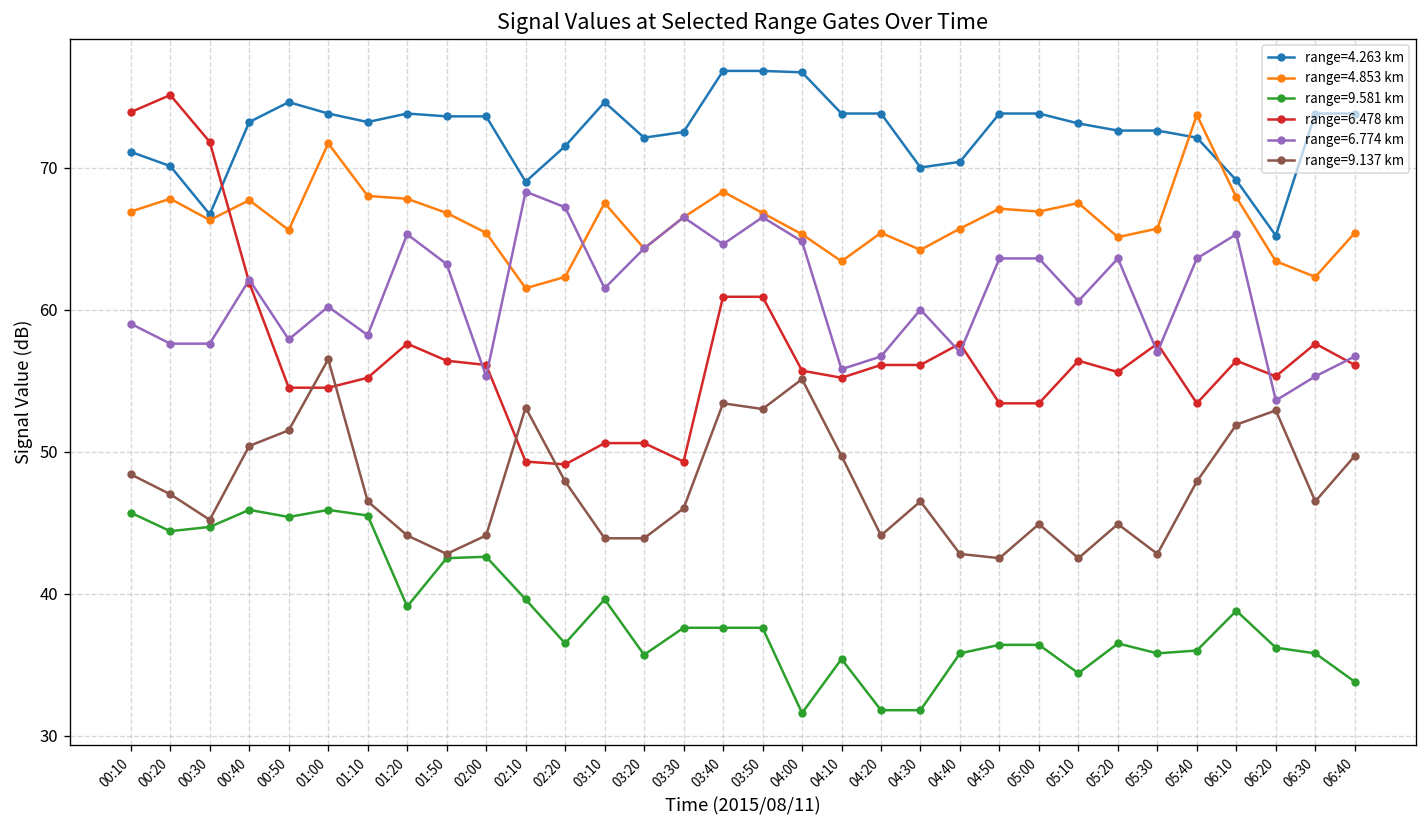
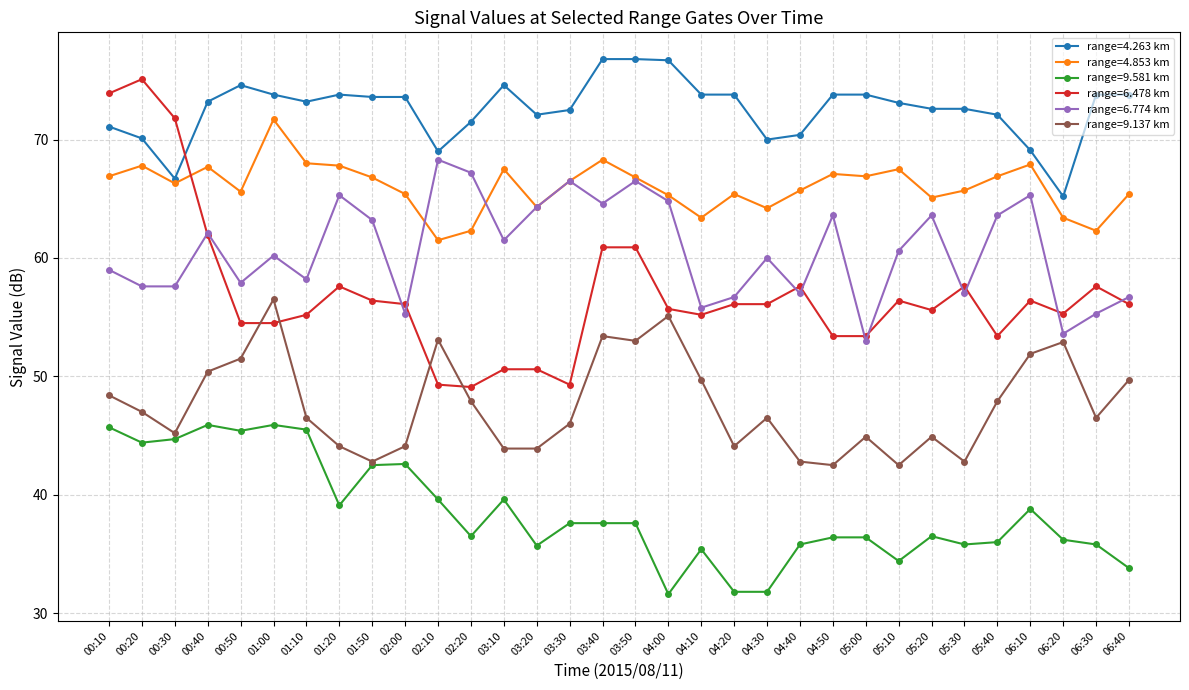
  {
    "range=4.263 km": {
      "00:10": 71.1,
      "00:20": 70.1,
      "00:30": 66.7,
      "00:40": 73.2,
      "00:50": 74.6,
      "01:00": 73.8,
      "01:10": 73.2,
      "01:20": 73.8,
      "01:50": 73.6,
      "02:00": 73.6,
      "02:10": 69.0,
      "02:20": 71.5,
      "03:10": 74.6,
      "03:20": 72.1,
      "03:30": 72.5,
      "03:40": 76.8,
      "03:50": 76.8,
      "04:00": 76.7,
      "04:10": 73.8,
      "04:20": 73.8,
      "04:30": 70.0,
      "04:40": 70.4,
      "04:50": 73.8,
      "05:00": 73.8,
      "05:10": 73.1,
      "05:20": 72.6,
      "05:30": 72.6,
      "05:40": 72.1,
      "06:10": 69.1,
      "06:20": 65.2
    },
    "range=4.853 km": {
      "00:10": 66.9,
      "00:20": 67.8,
      "00:30": 66.3,
      "00:40": 67.7,
      "00:50": 65.6,
      "01:00": 71.7,
      "01:10": 68.0,
      "01:20": 67.8,
      "01:50": 66.8,
      "02:00": 65.4,
      "02:10": 61.5,
      "02:20": 62.3,
      "03:10": 67.5,
      "03:40": 68.3,
      "03:50": 66.8,
      "04:00": 65.3,
      "04:10": 63.4,
      "04:20": 65.4,
      "04:30": 64.2,
      "04:40": 65.7,
      "04:50": 67.1,
      "05:00": 66.9,
      "05:10": 67.5,
      "05:20": 65.1,
      "05:30": 65.7,
-     "05:40": 73.7,
+     "05:40": 66.9,
      "06:10": 67.9,
      "06:20": 63.4,
      "06:30": 62.3,
      "06:40": 65.4
    },
    "range=9.581 km": {
      "00:10": 45.7,
      "00:20": 44.4,
      "00:30": 44.7,
      "00:40": 45.9,
      "00:50": 45.4,
      "01:00": 45.9,
      "01:10": 45.5,
      "01:20": 39.1,
      "01:50": 42.5,
      "02:00": 42.6,
      "02:10": 39.6,
      "02:20": 36.5,
      "03:10": 39.6,
      "03:20": 35.7,
      "03:30": 37.6,
      "03:40": 37.6,
      "03:50": 37.6,
      "04:00": 31.6,
      "04:10": 35.4,
      "04:20": 31.8,
      "04:30": 31.8,
      "04:40": 35.8,
      "04:50": 36.4,
      "05:00": 36.4,
      "05:10": 34.4,
      "05:20": 36.5,
      "05:30": 35.8,
      "05:40": 36.0,
      "06:10": 38.8,
      "06:20": 36.2,
      "06:30": 35.8,
      "06:40": 33.8
    },
    "range=6.478 km": {
      "00:10": 73.9,
      "00:20": 75.1,
      "00:30": 71.8,
      "00:50": 54.5,
      "01:00": 54.5,
      "01:10": 55.2,
      "01:20": 57.6,
      "01:50": 56.4,
      "02:00": 56.1,
      "02:10": 49.3,
      "02:20": 49.1,
      "03:10": 50.6,
      "03:20": 50.6,
      "03:30": 49.3,
      "03:40": 60.9,
      "03:50": 60.9,
      "04:00": 55.7,
      "04:10": 55.2,
      "04:20": 56.1,
      "04:30": 56.1,
      "04:40": 57.6,
      "04:50": 53.4,
      "05:00": 53.4,
      "05:10": 56.4,
      "05:20": 55.6,
      "05:30": 57.6,
      "05:40": 53.4,
      "06:10": 56.4,
      "06:20": 55.3,
      "06:30": 57.6,
      "06:40": 56.1
    },
    "range=6.774 km": {
      "00:10": 59.0,
      "00:20": 57.6,
      "00:30": 57.6,
      "00:50": 57.9,
      "01:00": 60.2,
      "01:10": 58.2,
      "01:20": 65.3,
      "01:50": 63.2,
      "02:00": 55.3,
      "02:10": 68.3,
      "02:20": 67.2,
      "03:10": 61.5,
      "03:40": 64.6,
      "03:50": 66.5,
      "04:00": 64.8,
      "04:10": 55.8,
      "04:20": 56.7,
      "04:30": 60.0,
      "04:40": 57.0,
      "04:50": 63.6,
-     "05:00": 63.6,
+     "05:00": 53.0,
      "05:10": 60.6,
      "05:20": 63.6,
      "05:30": 57.0,
      "05:40": 63.6,
      "06:10": 65.3,
      "06:20": 53.6,
      "06:30": 55.3,
      "06:40": 56.7
    },
    "range=9.137 km": {
      "00:10": 48.4,
      "00:20": 47.0,
      "00:30": 45.2,
      "00:40": 50.4,
      "00:50": 51.5,
      "01:00": 56.5,
      "01:10": 46.5,
      "01:20": 44.1,
      "01:50": 42.8,
      "02:00": 44.1,
      "02:10": 53.1,
      "02:20": 47.9,
      "03:10": 43.9,
      "03:20": 43.9,
      "03:30": 46.0,
      "03:40": 53.4,
      "03:50": 53.0,
      "04:00": 55.1,
      "04:10": 49.7,
      "04:20": 44.1,
      "04:30": 46.5,
      "04:40": 42.8,
      "04:50": 42.5,
      "05:00": 44.9,
      "05:10": 42.5,
      "05:20": 44.9,
      "05:30": 42.8,
      "05:40": 47.9,
      "06:10": 51.9,
      "06:20": 52.9,
      "06:30": 46.5,
      "06:40": 49.7
    }
  }
